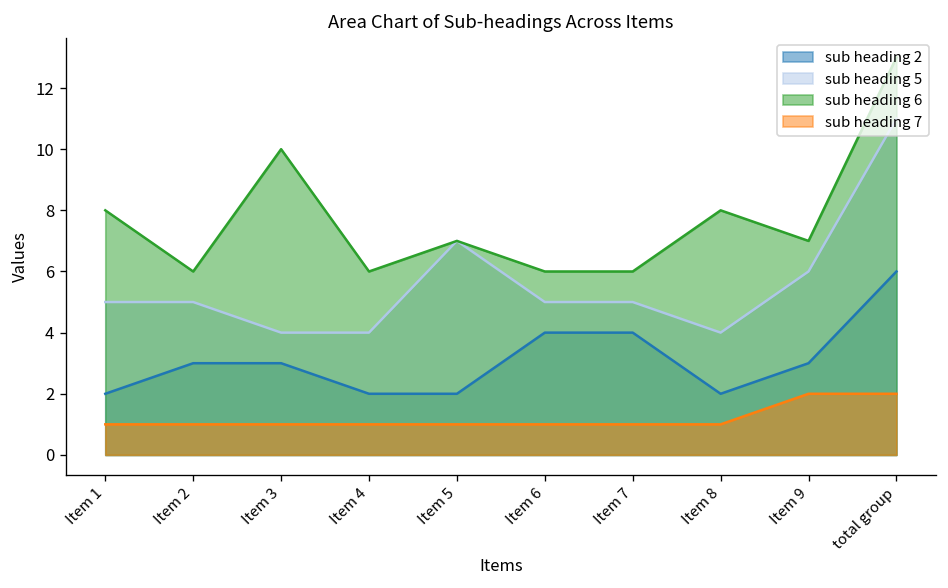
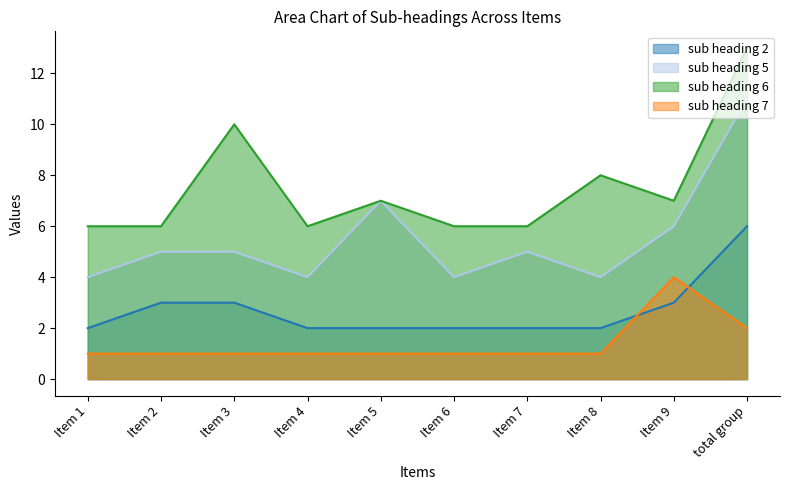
  {
    "sub heading 2": {
      "Item 1": 2,
      "Item 2": 3,
      "Item 3": 3,
      "Item 4": 2,
      "Item 5": 2,
-     "Item 6": 4,
-     "Item 7": 4,
+     "Item 6": 2,
+     "Item 7": 2,
      "Item 8": 2,
      "Item 9": 3,
      "total group": 6
    },
    "sub heading 5": {
-     "Item 1": 5,
+     "Item 1": 4,
      "Item 2": 5,
-     "Item 3": 4,
+     "Item 3": 5,
      "Item 4": 4,
-     "Item 6": 5,
+     "Item 6": 4,
      "Item 7": 5,
      "Item 8": 4,
      "Item 9": 6
    },
    "sub heading 6": {
-     "Item 1": 8,
+     "Item 1": 6,
      "Item 2": 6,
      "Item 3": 10,
      "Item 4": 6,
      "Item 6": 6,
      "Item 7": 6,
      "Item 8": 8,
      "Item 9": 7
    },
    "sub heading 7": {
      "Item 1": 1,
      "Item 2": 1,
      "Item 3": 1,
      "Item 4": 1,
      "Item 5": 1,
      "Item 6": 1,
      "Item 7": 1,
      "Item 8": 1,
-     "Item 9": 2,
+     "Item 9": 4,
      "total group": 2
    }
  }
